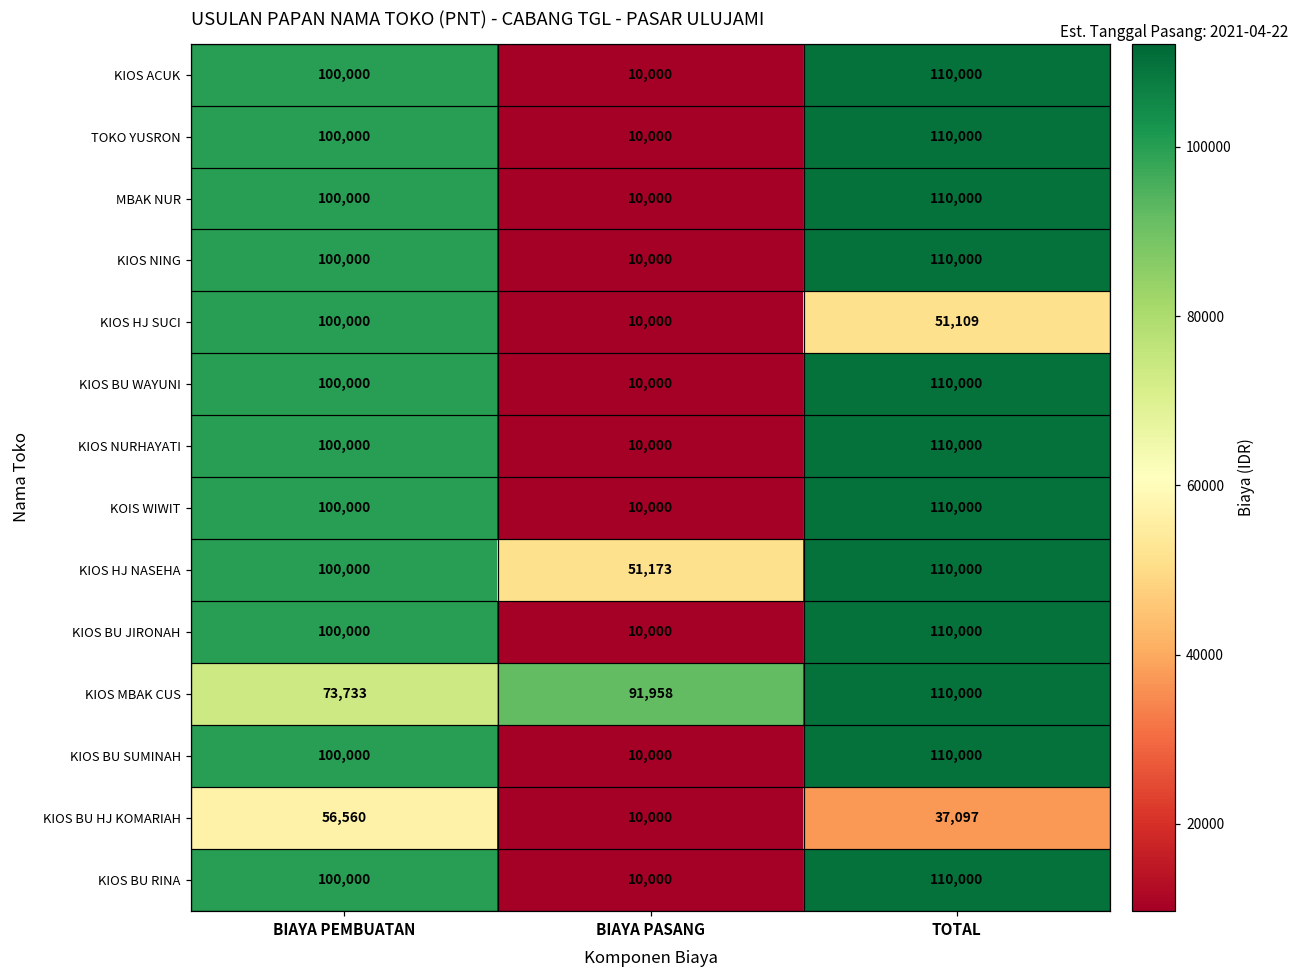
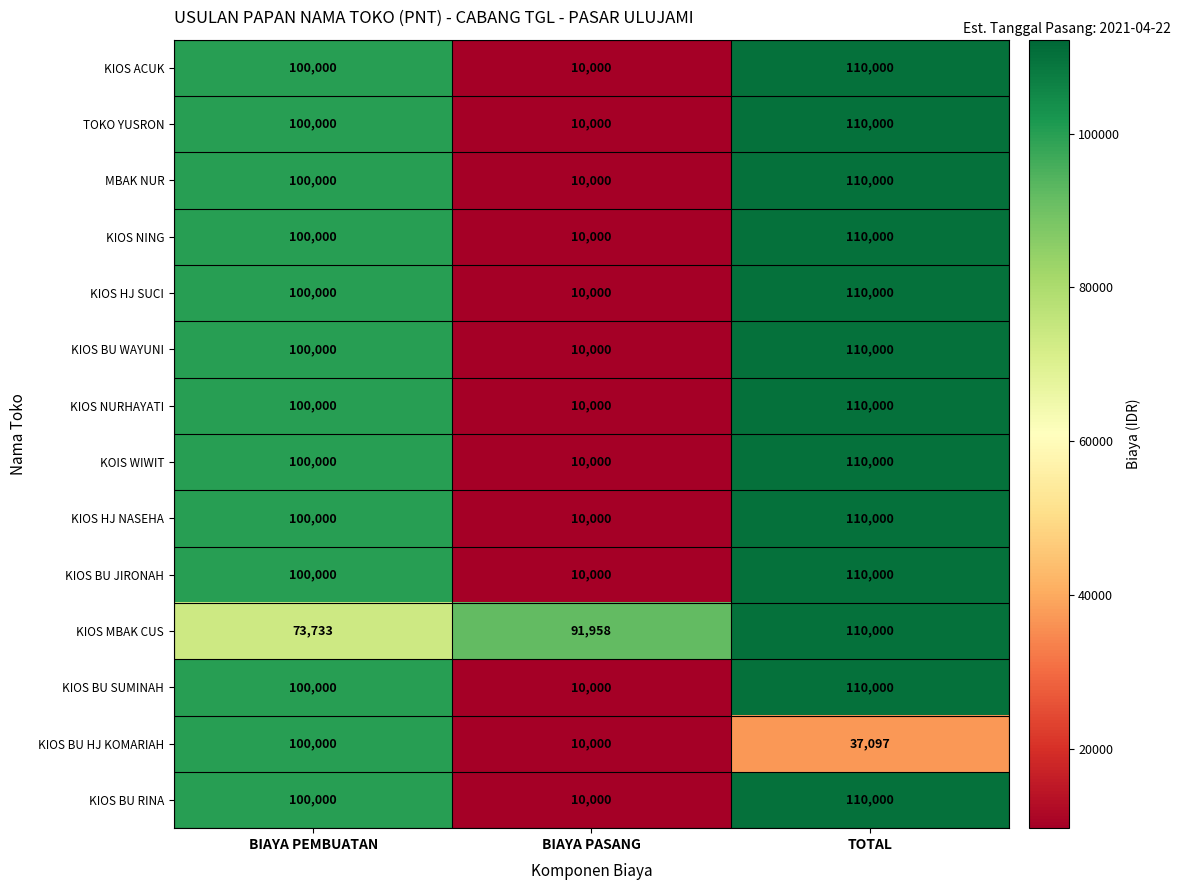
  {
    "KIOS ACUK": {
      "BIAYA PEMBUATAN": "100,000",
      "BIAYA PASANG": "10,000",
      "TOTAL": "110,000"
    },
    "TOKO YUSRON": {
      "BIAYA PEMBUATAN": "100,000",
      "BIAYA PASANG": "10,000",
      "TOTAL": "110,000"
    },
    "MBAK NUR": {
      "BIAYA PEMBUATAN": "100,000",
      "BIAYA PASANG": "10,000",
      "TOTAL": "110,000"
    },
    "KIOS NING": {
      "BIAYA PEMBUATAN": "100,000",
      "BIAYA PASANG": "10,000",
      "TOTAL": "110,000"
    },
    "KIOS HJ SUCI": {
      "BIAYA PEMBUATAN": "100,000",
      "BIAYA PASANG": "10,000",
-     "TOTAL": "51,109"
+     "TOTAL": "110,000"
    },
    "KIOS BU WAYUNI": {
      "BIAYA PEMBUATAN": "100,000",
      "BIAYA PASANG": "10,000",
      "TOTAL": "110,000"
    },
    "KIOS NURHAYATI": {
      "BIAYA PEMBUATAN": "100,000",
      "BIAYA PASANG": "10,000",
      "TOTAL": "110,000"
    },
    "KOIS WIWIT": {
      "BIAYA PEMBUATAN": "100,000",
      "BIAYA PASANG": "10,000",
      "TOTAL": "110,000"
    },
    "KIOS HJ NASEHA": {
      "BIAYA PEMBUATAN": "100,000",
-     "BIAYA PASANG": "51,173",
+     "BIAYA PASANG": "10,000",
      "TOTAL": "110,000"
    },
    "KIOS BU JIRONAH": {
      "BIAYA PEMBUATAN": "100,000",
      "BIAYA PASANG": "10,000",
      "TOTAL": "110,000"
    },
    "KIOS MBAK CUS": {
      "BIAYA PEMBUATAN": "73,733",
      "BIAYA PASANG": "91,958",
      "TOTAL": "110,000"
    },
    "KIOS BU SUMINAH": {
      "BIAYA PEMBUATAN": "100,000",
      "BIAYA PASANG": "10,000",
      "TOTAL": "110,000"
    },
    "KIOS BU HJ KOMARIAH": {
-     "BIAYA PEMBUATAN": "56,560",
+     "BIAYA PEMBUATAN": "100,000",
      "BIAYA PASANG": "10,000",
      "TOTAL": "37,097"
    },
    "KIOS BU RINA": {
      "BIAYA PEMBUATAN": "100,000",
      "BIAYA PASANG": "10,000",
      "TOTAL": "110,000"
    }
  }
